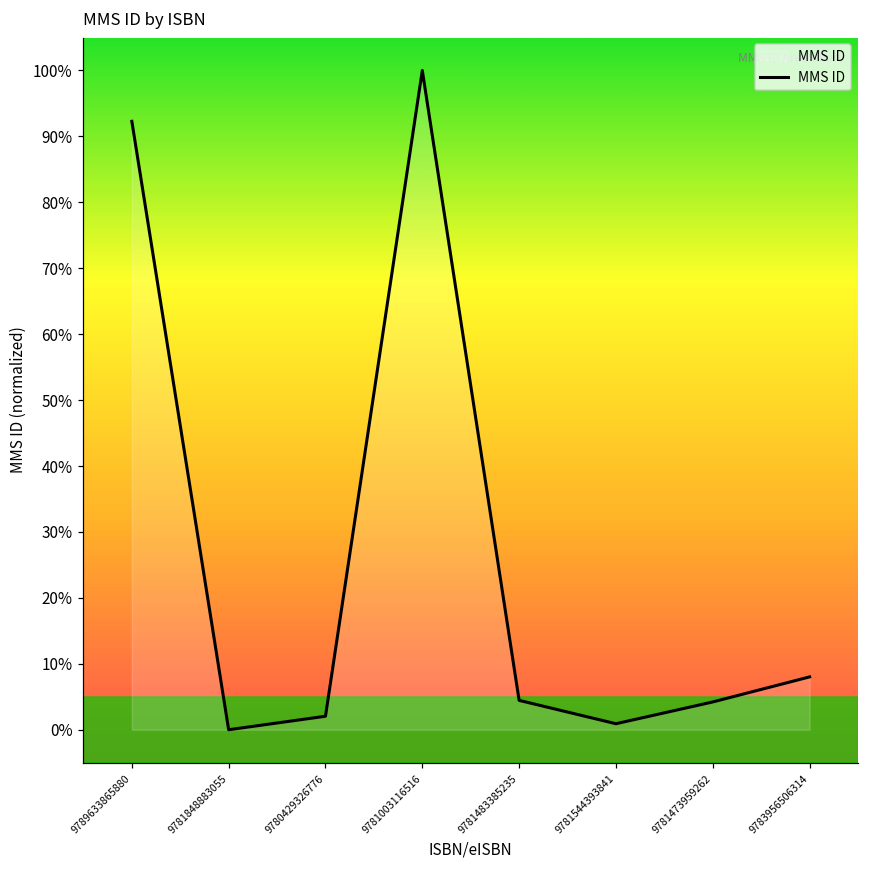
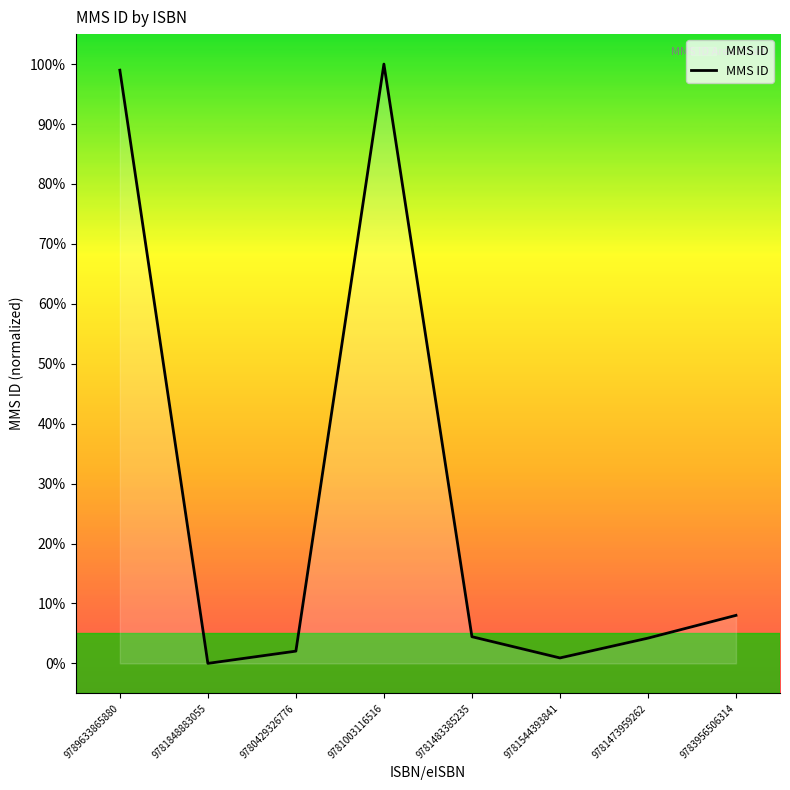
  {
-   "9789633865880": "92%",
+   "9789633865880": "99%",
    "9781003116516": "100%",
    "9783956506314": "8%"
  }
